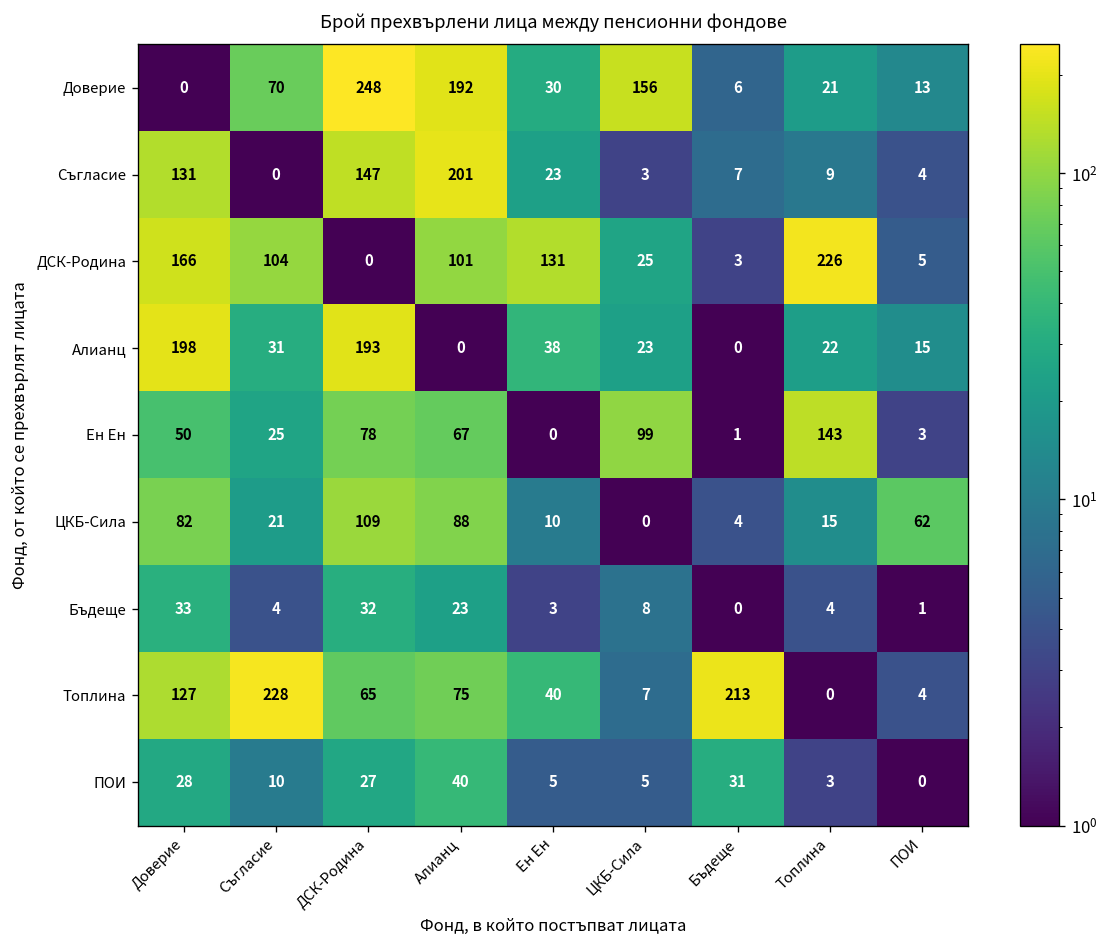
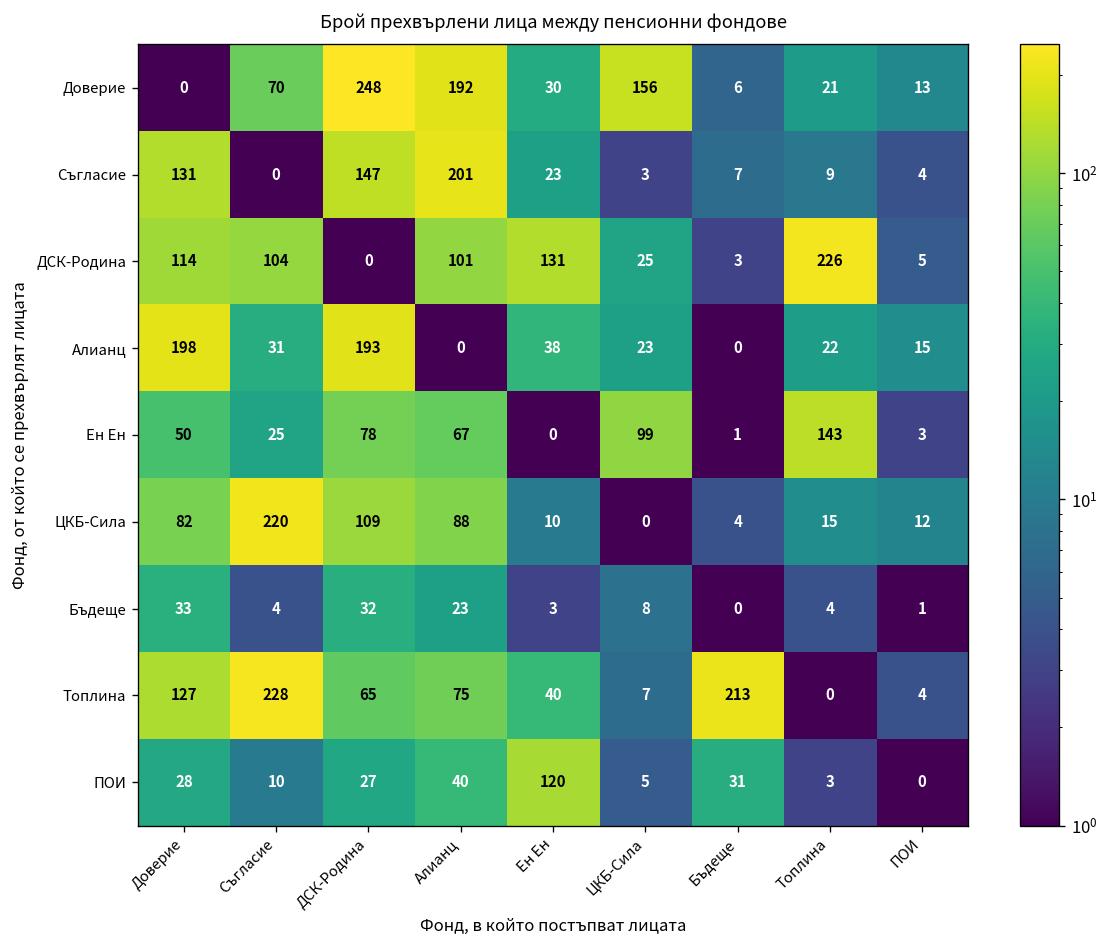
  {
    "Доверие": {
      "Доверие": 0,
      "Съгласие": 70,
      "ДСК-Родина": 248,
      "Алианц": 192,
      "Ен Ен": 30,
      "ЦКБ-Сила": 156,
      "Бъдеще": 6,
      "Топлина": 21,
      "ПОИ": 13
    },
    "Съгласие": {
      "Доверие": 131,
      "Съгласие": 0,
      "ДСК-Родина": 147,
      "Алианц": 201,
      "Ен Ен": 23,
      "ЦКБ-Сила": 3,
      "Бъдеще": 7,
      "Топлина": 9,
      "ПОИ": 4
    },
    "ДСК-Родина": {
-     "Доверие": 166,
+     "Доверие": 114,
      "Съгласие": 104,
      "ДСК-Родина": 0,
      "Алианц": 101,
      "Ен Ен": 131,
      "ЦКБ-Сила": 25,
      "Бъдеще": 3,
      "Топлина": 226,
      "ПОИ": 5
    },
    "Алианц": {
      "Доверие": 198,
      "Съгласие": 31,
      "ДСК-Родина": 193,
      "Алианц": 0,
      "Ен Ен": 38,
      "ЦКБ-Сила": 23,
      "Бъдеще": 0,
      "Топлина": 22,
      "ПОИ": 15
    },
    "Ен Ен": {
      "Доверие": 50,
      "Съгласие": 25,
      "ДСК-Родина": 78,
      "Алианц": 67,
      "Ен Ен": 0,
      "ЦКБ-Сила": 99,
      "Бъдеще": 1,
      "Топлина": 143,
      "ПОИ": 3
    },
    "ЦКБ-Сила": {
      "Доверие": 82,
-     "Съгласие": 21,
+     "Съгласие": 220,
      "ДСК-Родина": 109,
      "Алианц": 88,
      "Ен Ен": 10,
      "ЦКБ-Сила": 0,
      "Бъдеще": 4,
      "Топлина": 15,
-     "ПОИ": 62
+     "ПОИ": 12
    },
    "Бъдеще": {
      "Доверие": 33,
      "Съгласие": 4,
      "ДСК-Родина": 32,
      "Алианц": 23,
      "Ен Ен": 3,
      "ЦКБ-Сила": 8,
      "Бъдеще": 0,
      "Топлина": 4,
      "ПОИ": 1
    },
    "Топлина": {
      "Доверие": 127,
      "Съгласие": 228,
      "ДСК-Родина": 65,
      "Алианц": 75,
      "Ен Ен": 40,
      "ЦКБ-Сила": 7,
      "Бъдеще": 213,
      "Топлина": 0,
      "ПОИ": 4
    },
    "ПОИ": {
      "Доверие": 28,
      "Съгласие": 10,
      "ДСК-Родина": 27,
      "Алианц": 40,
-     "Ен Ен": 5,
+     "Ен Ен": 120,
      "ЦКБ-Сила": 5,
      "Бъдеще": 31,
      "Топлина": 3,
      "ПОИ": 0
    }
  }
